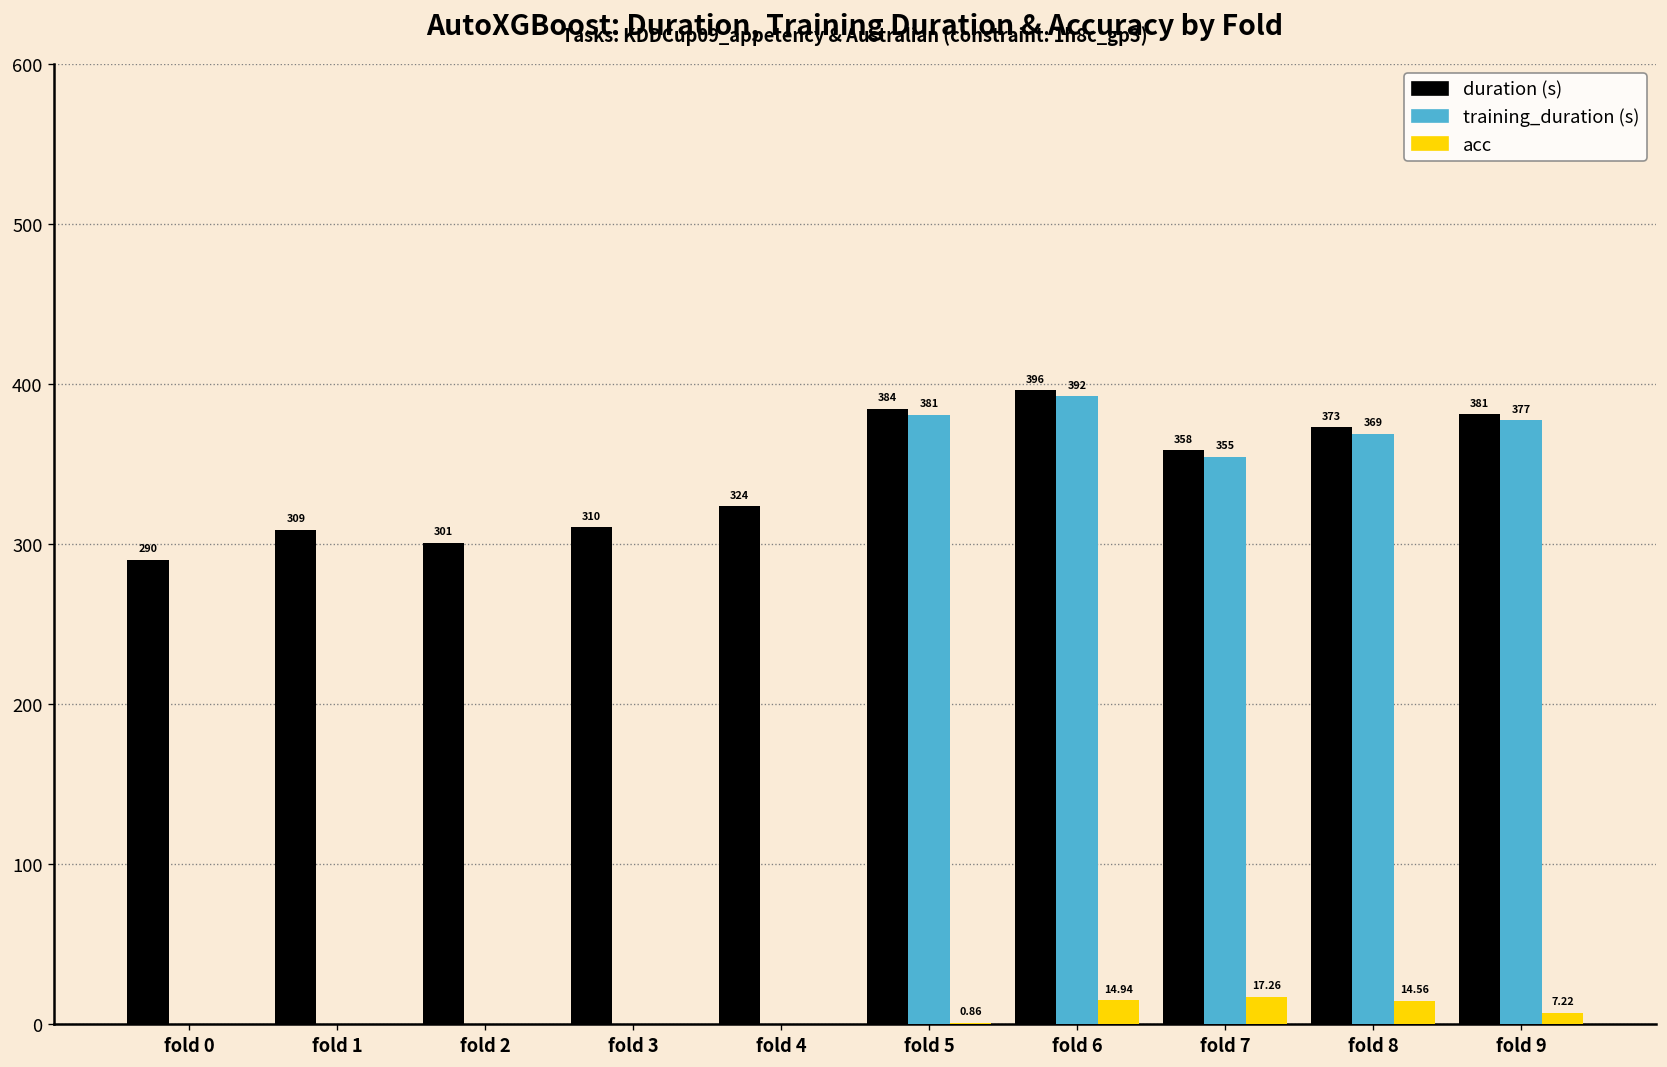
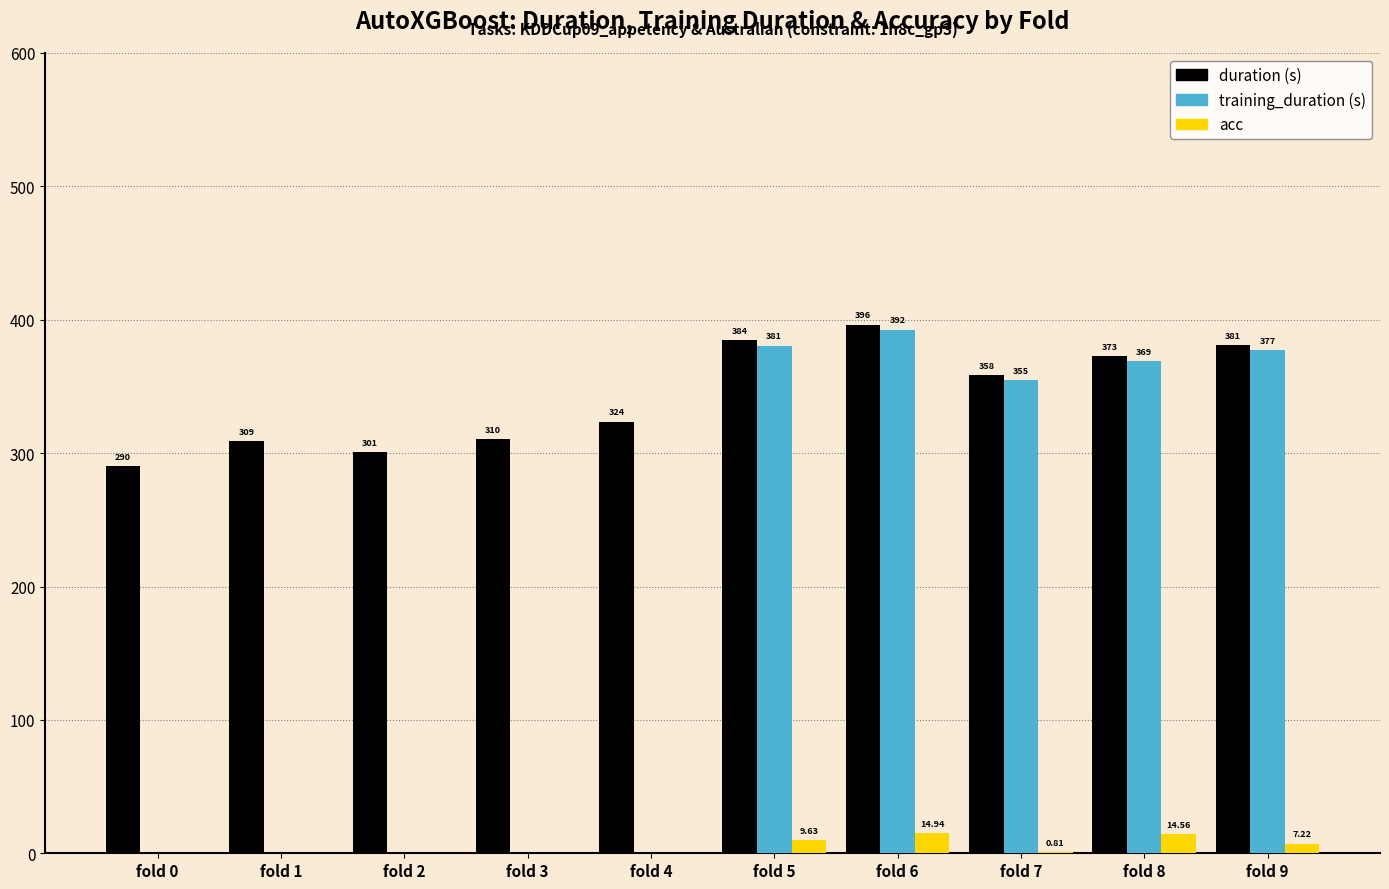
  {
    "acc": {
-     "fold 5": 0.86,
+     "fold 5": 9.63,
      "fold 6": 14.94,
-     "fold 7": 17.26,
+     "fold 7": 0.81,
      "fold 8": 14.56,
      "fold 9": 7.22
    }
  }
